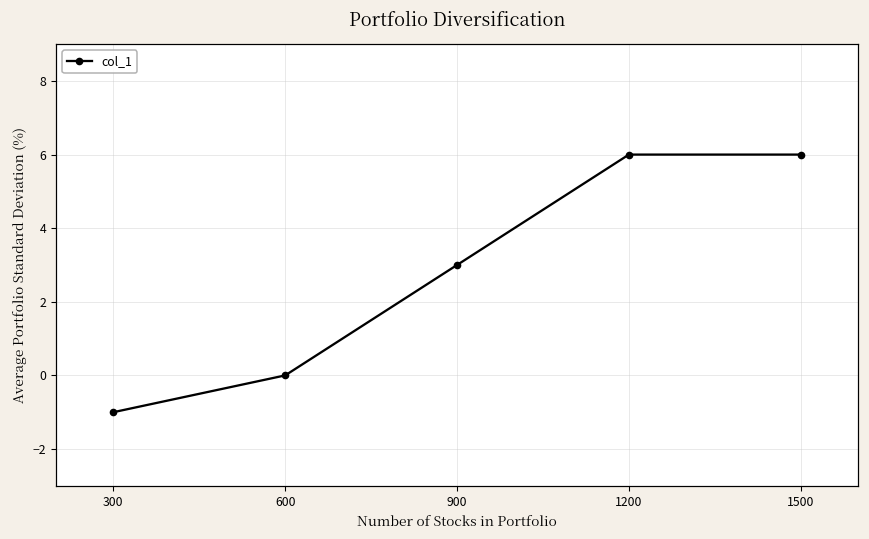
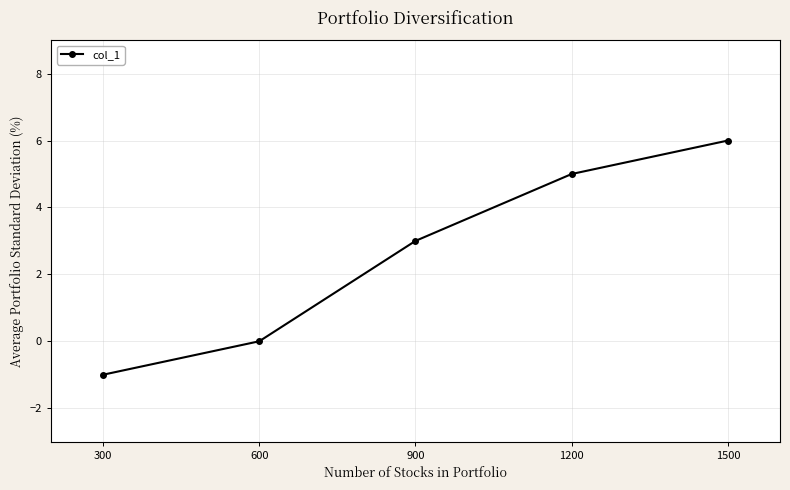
  {
    "300": -1,
    "600": 0,
    "900": 3,
-   "1200": 6,
+   "1200": 5,
    "1500": 6
  }
